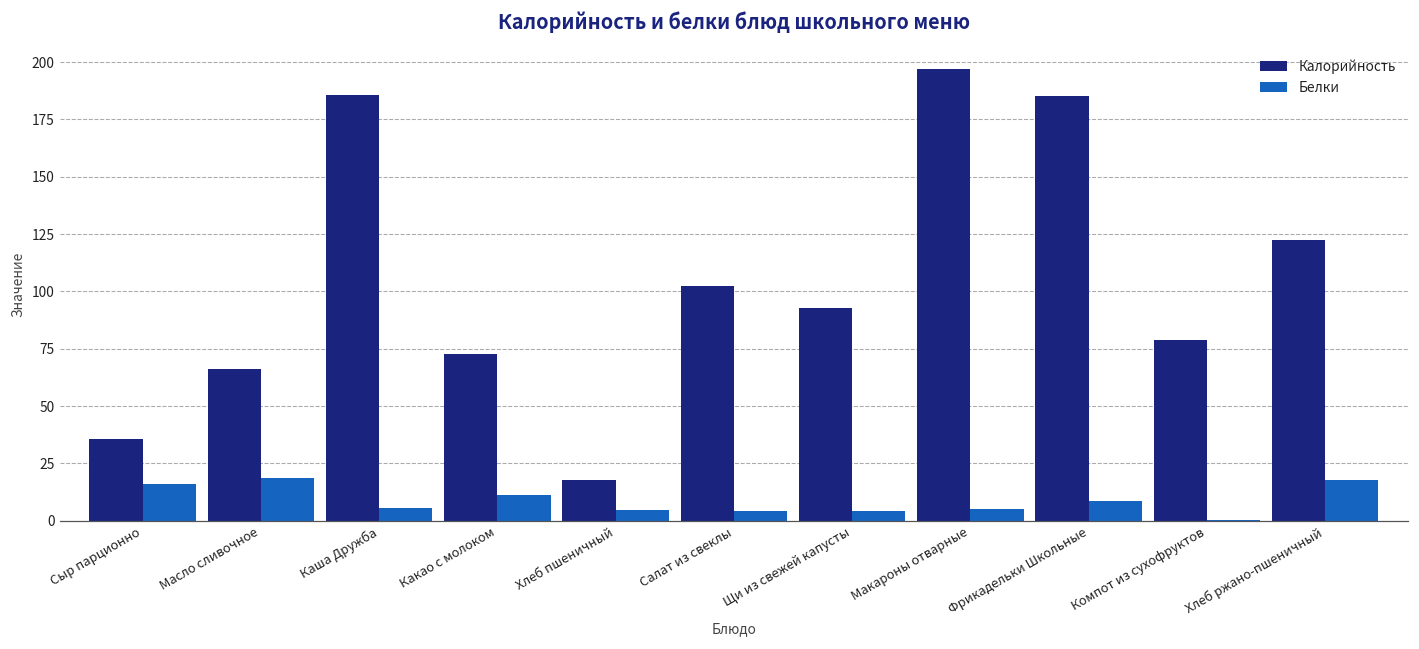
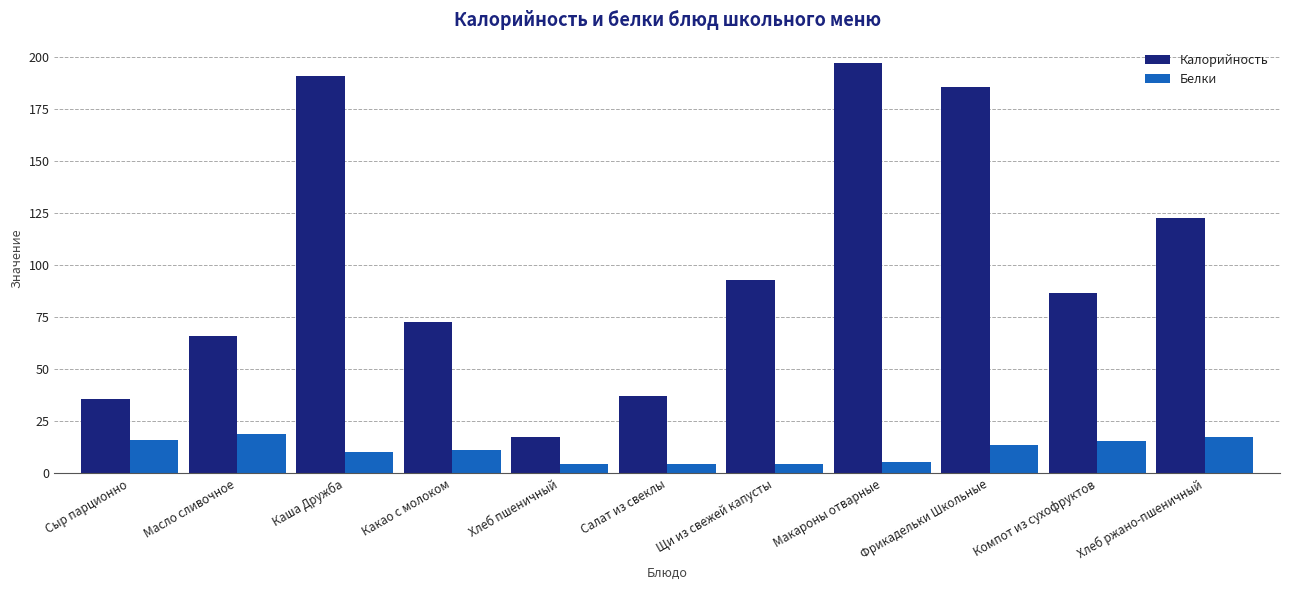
  {
    "Калорийность": {
      "Сыр парционно": 36,
      "Масло сливочное": 66,
-     "Каша Дружба": 186,
+     "Каша Дружба": 191,
      "Какао с молоком": 73,
      "Хлеб пшеничный": 18,
-     "Салат из свеклы": 103,
+     "Салат из свеклы": 37,
      "Щи из свежей капусты": 93,
      "Макароны отварные": 197,
      "Фрикадельки Школьные": 185,
-     "Компот из сухофруктов": 79,
+     "Компот из сухофруктов": 86,
      "Хлеб ржано-пшеничный": 123
    },
    "Белки": {
      "Сыр парционно": 16,
      "Масло сливочное": 19,
-     "Каша Дружба": 6,
+     "Каша Дружба": 10,
      "Какао с молоком": 11,
      "Хлеб пшеничный": 5,
      "Салат из свеклы": 4,
      "Щи из свежей капусты": 4,
      "Макароны отварные": 5,
-     "Фрикадельки Школьные": 9,
-     "Компот из сухофруктов": 0,
+     "Фрикадельки Школьные": 14,
+     "Компот из сухофруктов": 16,
      "Хлеб ржано-пшеничный": 18
    }
  }
